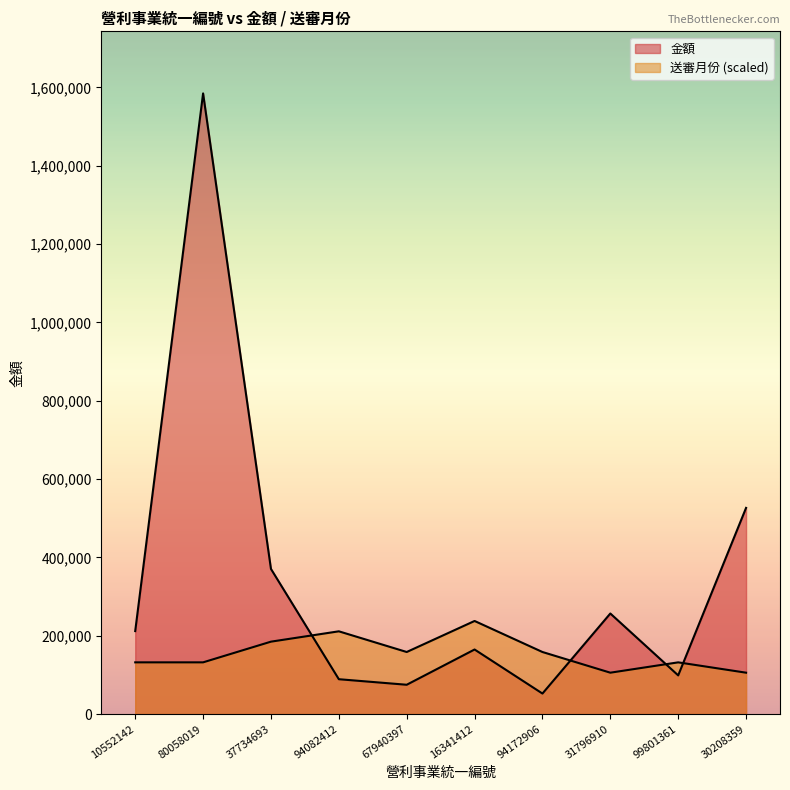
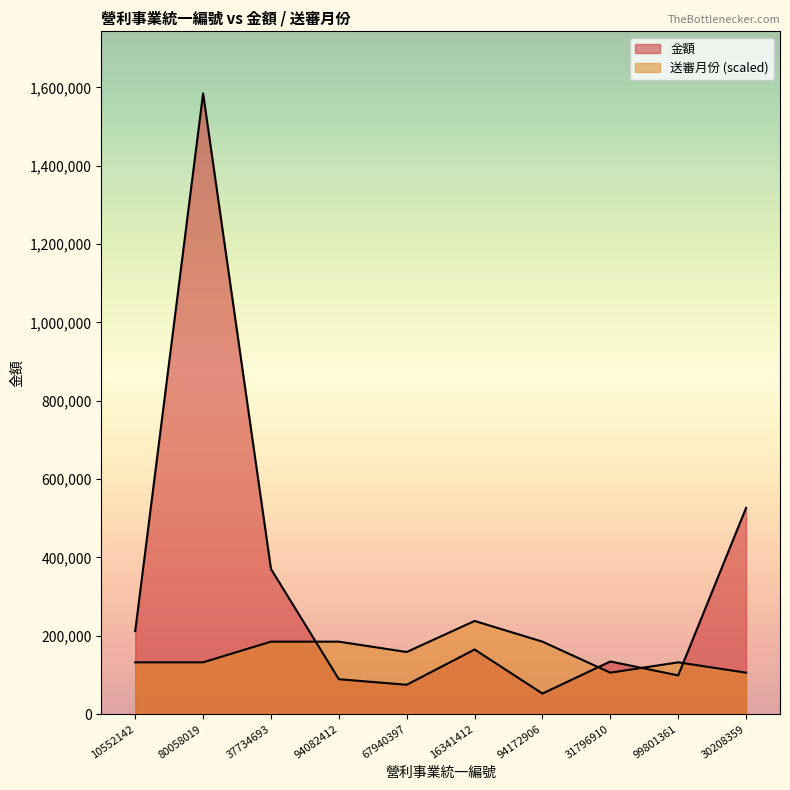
  {
    "金額": {
      "10552142": "210,000",
      "80058019": "1,580,000",
      "37734693": "370,000",
      "94082412": "90,000",
      "67940397": "70,000",
      "16341412": "160,000",
      "94172906": "50,000",
-     "31796910": "260,000",
+     "31796910": "130,000",
      "99801361": "100,000",
      "30208359": "530,000"
    },
    "送審月份 (scaled)": {
      "10552142": "130,000",
      "80058019": "130,000",
      "37734693": "180,000",
-     "94082412": "210,000",
+     "94082412": "180,000",
      "67940397": "160,000",
      "16341412": "240,000",
-     "94172906": "160,000",
+     "94172906": "180,000",
      "31796910": "110,000",
      "99801361": "130,000",
      "30208359": "110,000"
    }
  }
